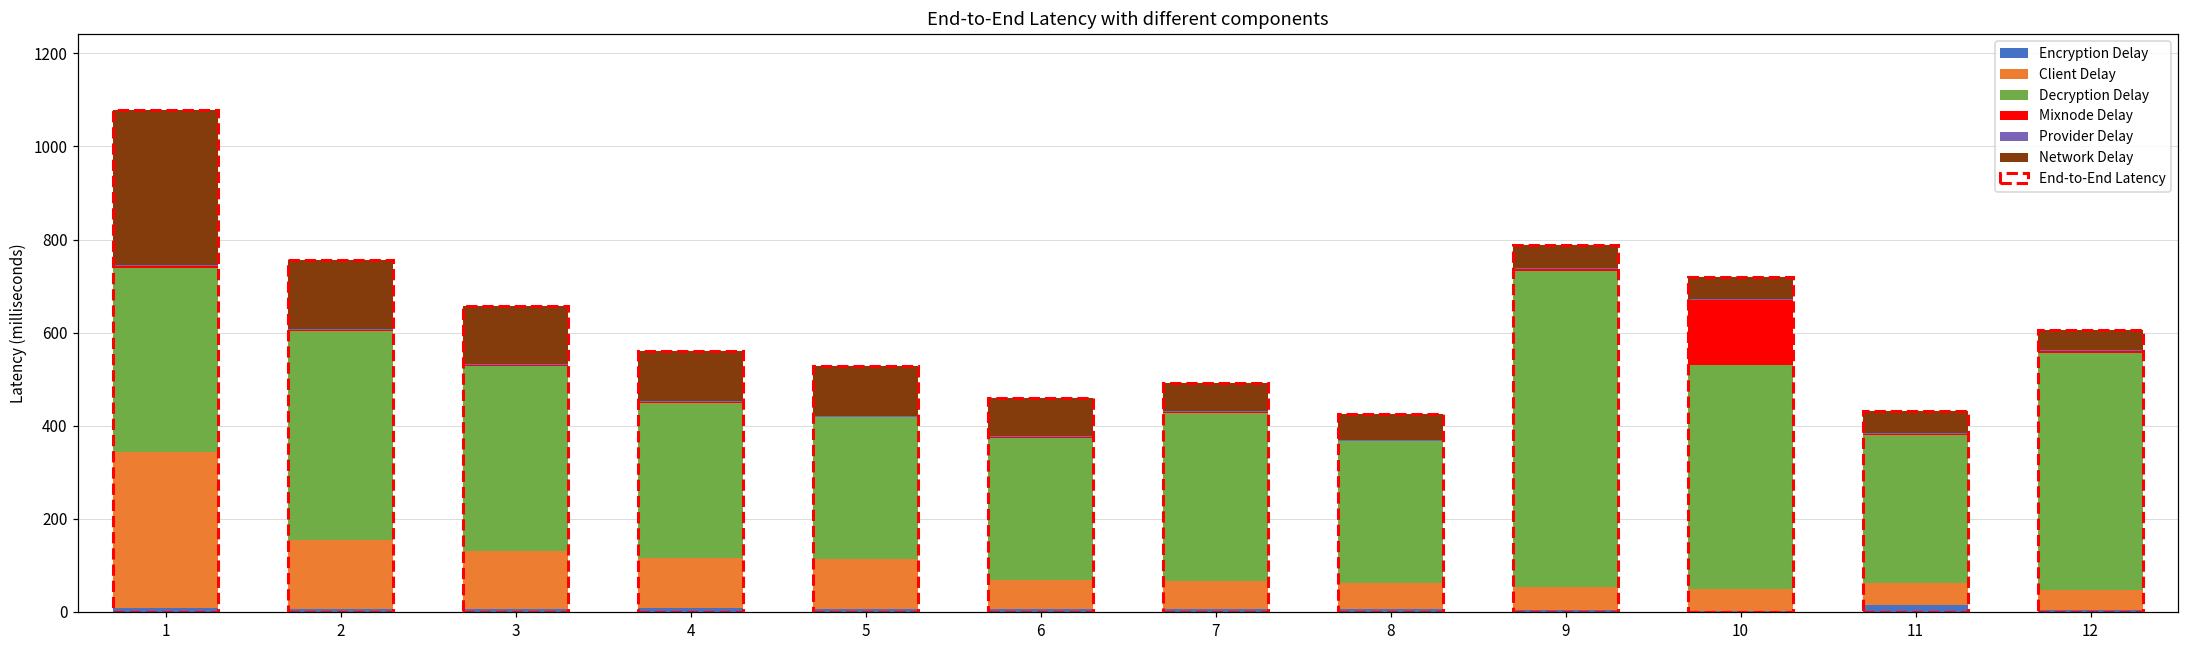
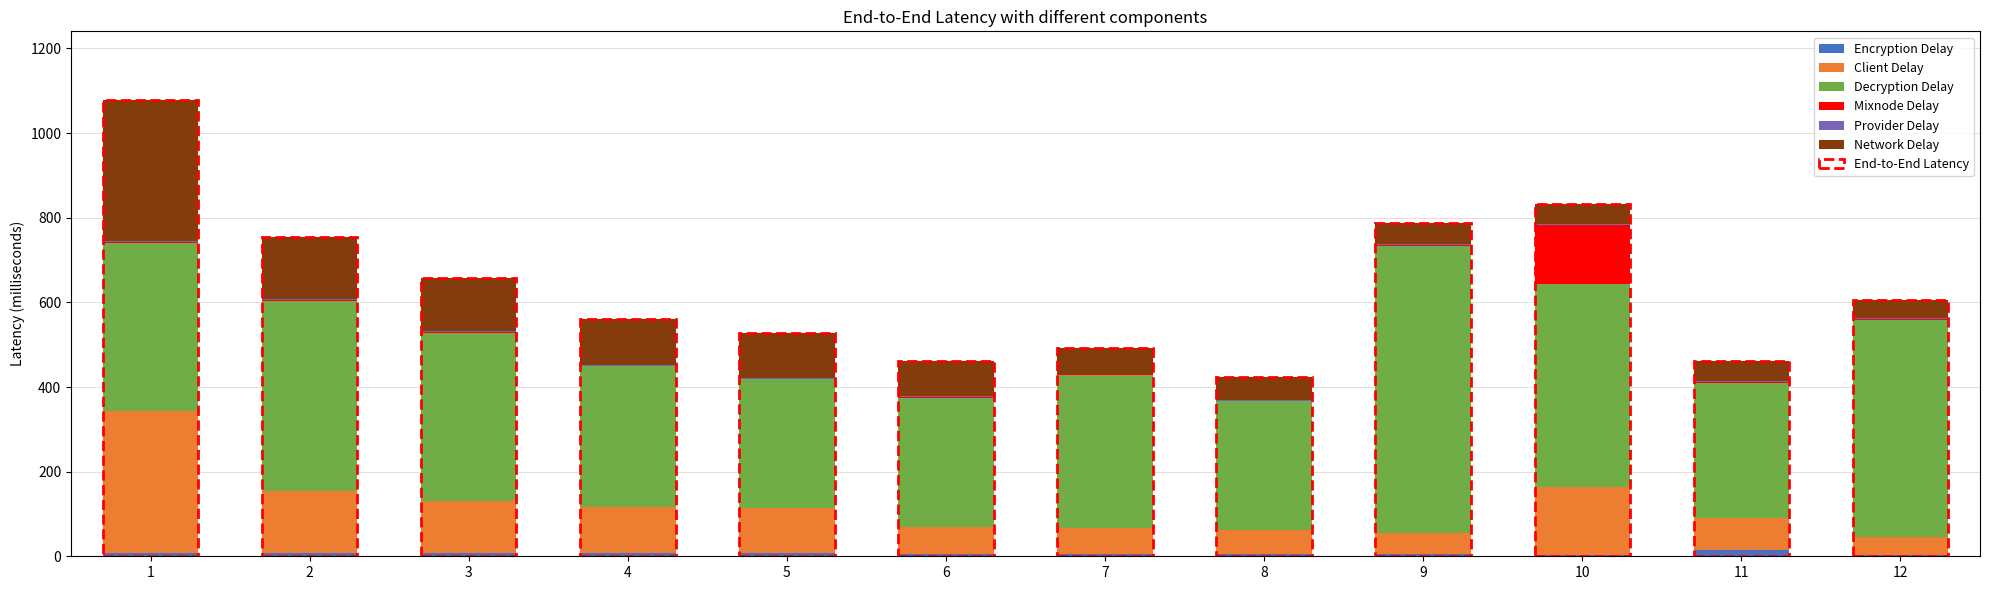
  {
    "Client Delay": {
      "1": 330,
      "2": 150,
      "3": 120,
      "4": 110,
      "5": 110,
      "6": 60,
      "7": 60,
      "8": 60,
      "9": 50,
-     "10": 50,
-     "11": 50,
+     "10": 160,
+     "11": 80,
      "12": 40
    },
    "Decryption Delay": {
      "1": 400,
      "2": 450,
      "3": 400,
      "4": 330,
      "5": 300,
      "6": 310,
      "7": 360,
      "8": 310,
      "9": 680,
      "10": 480,
      "11": 320,
      "12": 510
    },
    "Mixnode Delay": {
      "10": 140
    },
    "Network Delay": {
      "1": 330,
      "2": 150,
      "3": 120,
      "4": 110,
      "5": 110,
      "6": 80,
      "7": 60,
      "8": 60,
      "9": 50,
      "10": 50,
      "11": 50,
      "12": 40
    }
  }
